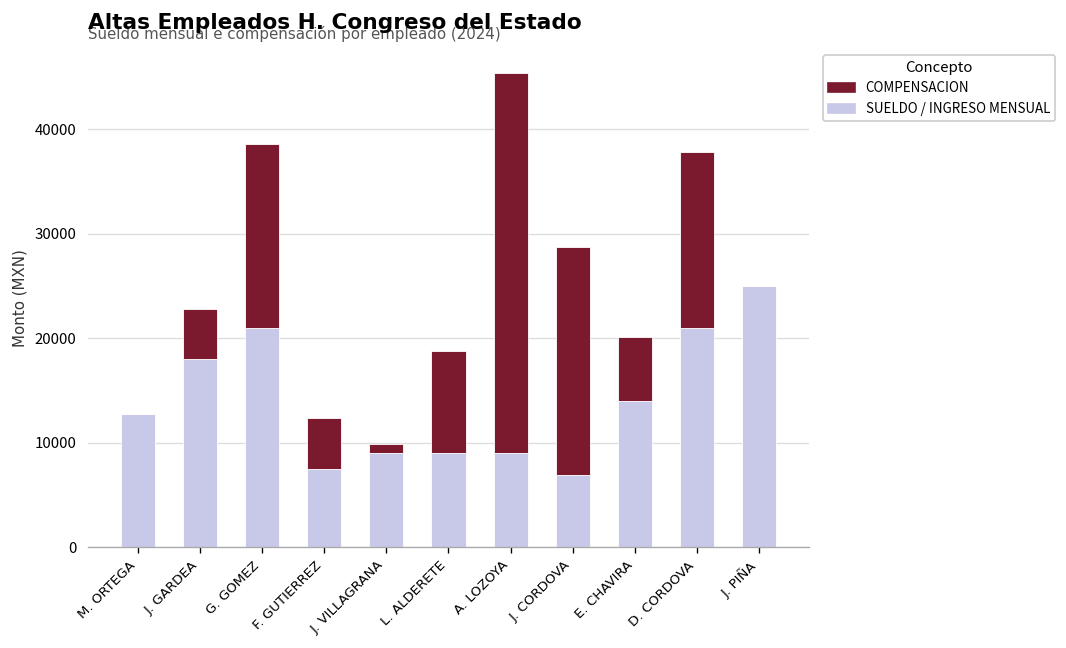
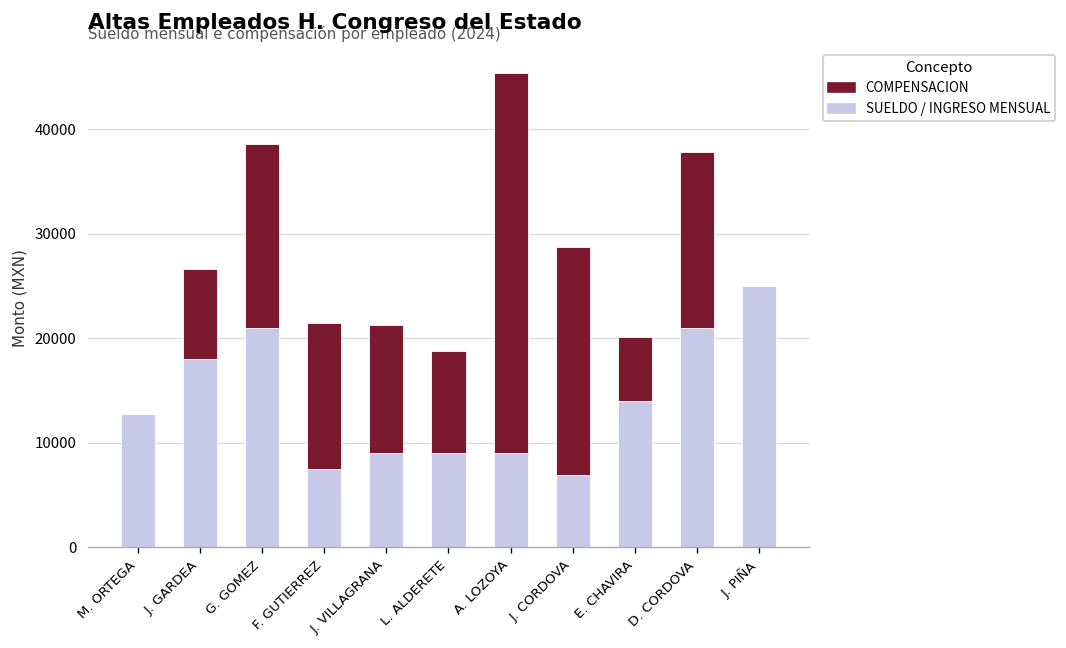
  {
    "SUELDO / INGRESO MENSUAL": {
      "M. ORTEGA": 13000,
      "J. GARDEA": 18000,
      "G. GOMEZ": 21000,
      "F. GUTIERREZ": 7000,
      "J. VILLAGRANA": 9000,
      "L. ALDERETE": 9000,
      "A. LOZOYA": 9000,
      "J. CORDOVA": 7000,
      "E. CHAVIRA": 14000,
      "D. CORDOVA": 21000,
      "J. PIÑA": 25000
    },
    "COMPENSACION": {
      "M. ORTEGA": 0,
-     "J. GARDEA": 5000,
+     "J. GARDEA": 9000,
      "G. GOMEZ": 18000,
-     "F. GUTIERREZ": 5000,
-     "J. VILLAGRANA": 1000,
+     "F. GUTIERREZ": 14000,
+     "J. VILLAGRANA": 12000,
      "L. ALDERETE": 10000,
      "A. LOZOYA": 36000,
      "J. CORDOVA": 22000,
      "E. CHAVIRA": 6000,
      "D. CORDOVA": 17000,
      "J. PIÑA": 0
    }
  }
